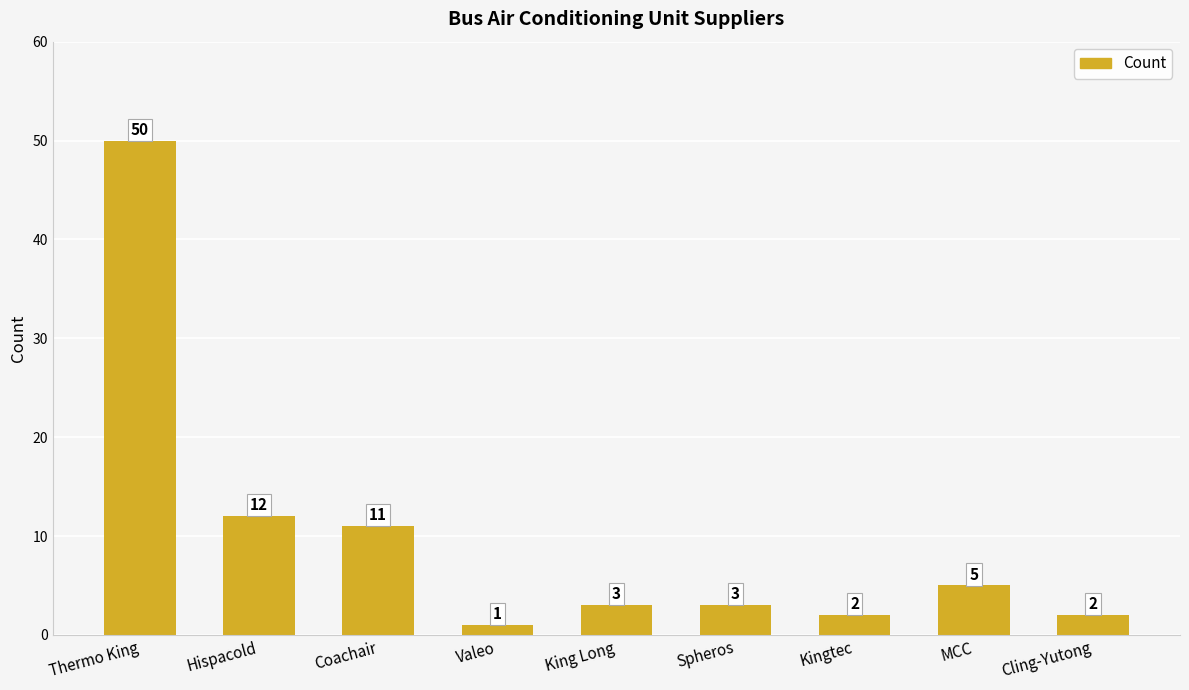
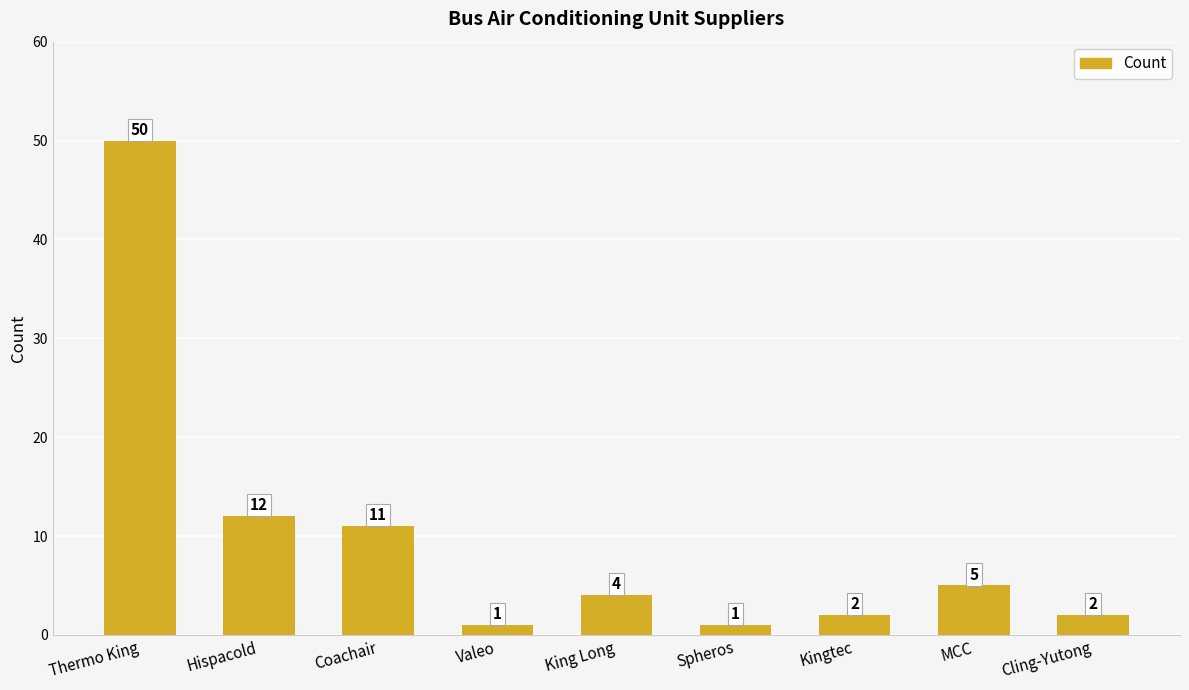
  {
-   "King Long": 3,
-   "Spheros": 3
+   "King Long": 4,
+   "Spheros": 1
  }
